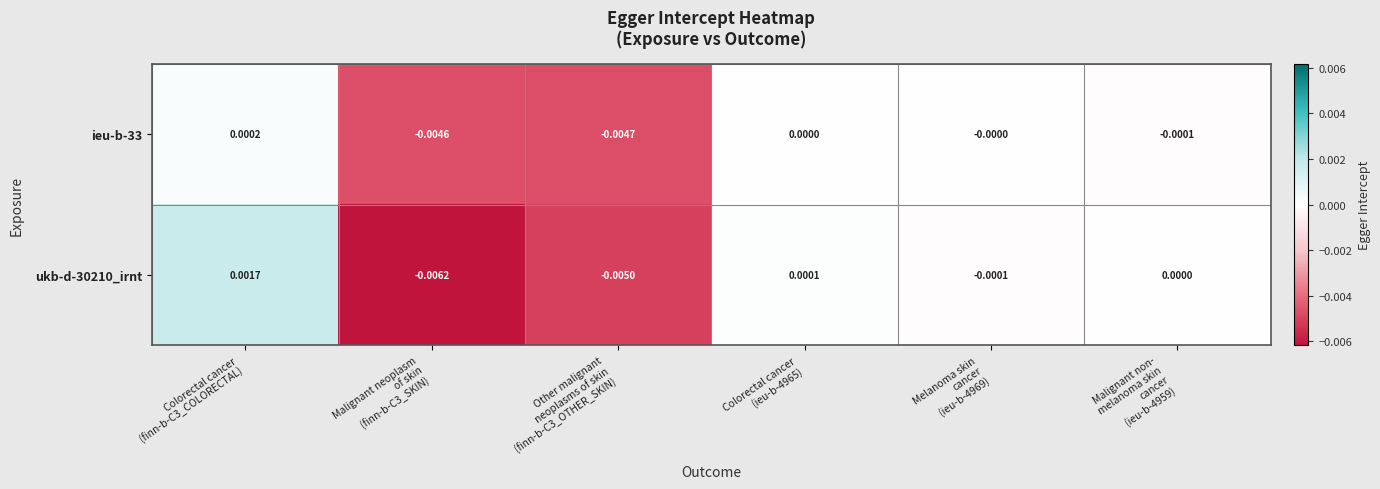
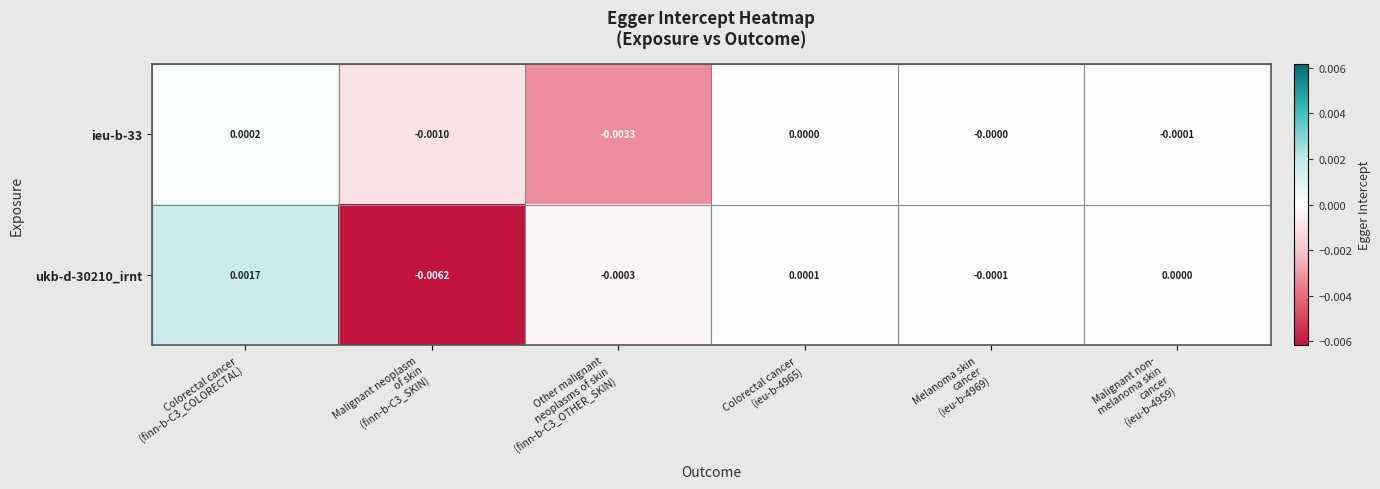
  {
    "ieu-b-33": {
      "Colorectal cancer (finn-b-C3_COLORECTAL)": 0.0002,
-     "Malignant neoplasm of skin (finn-b-C3_SKIN)": -0.0046,
-     "Other malignant neoplasms of skin (finn-b-C3_OTHER_SKIN)": -0.0047,
+     "Malignant neoplasm of skin (finn-b-C3_SKIN)": -0.0010,
+     "Other malignant neoplasms of skin (finn-b-C3_OTHER_SKIN)": -0.0033,
      "Colorectal cancer (ieu-b-4965)": 0.0000,
      "Melanoma skin cancer (ieu-b-4969)": -0.0000,
      "Malignant non- melanoma skin cancer (ieu-b-4959)": -0.0001
    },
    "ukb-d-30210_irnt": {
      "Colorectal cancer (finn-b-C3_COLORECTAL)": 0.0017,
      "Malignant neoplasm of skin (finn-b-C3_SKIN)": -0.0062,
-     "Other malignant neoplasms of skin (finn-b-C3_OTHER_SKIN)": -0.0050,
+     "Other malignant neoplasms of skin (finn-b-C3_OTHER_SKIN)": -0.0003,
      "Colorectal cancer (ieu-b-4965)": 0.0001,
      "Melanoma skin cancer (ieu-b-4969)": -0.0001,
      "Malignant non- melanoma skin cancer (ieu-b-4959)": 0.0000
    }
  }
